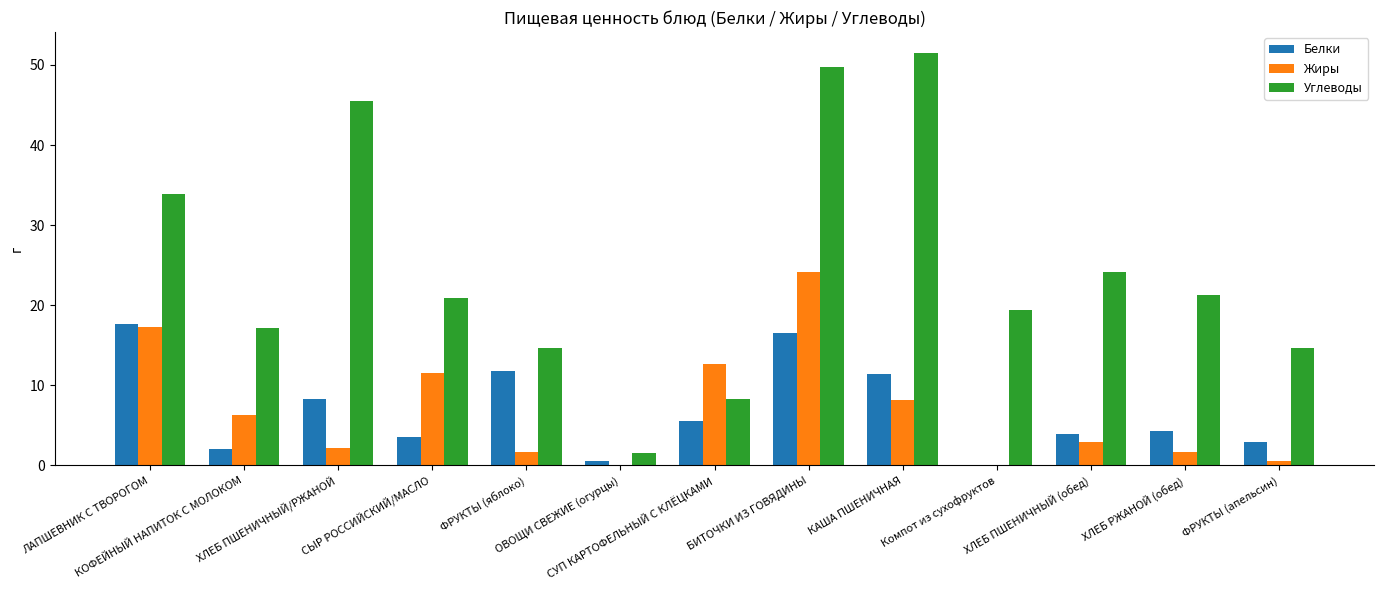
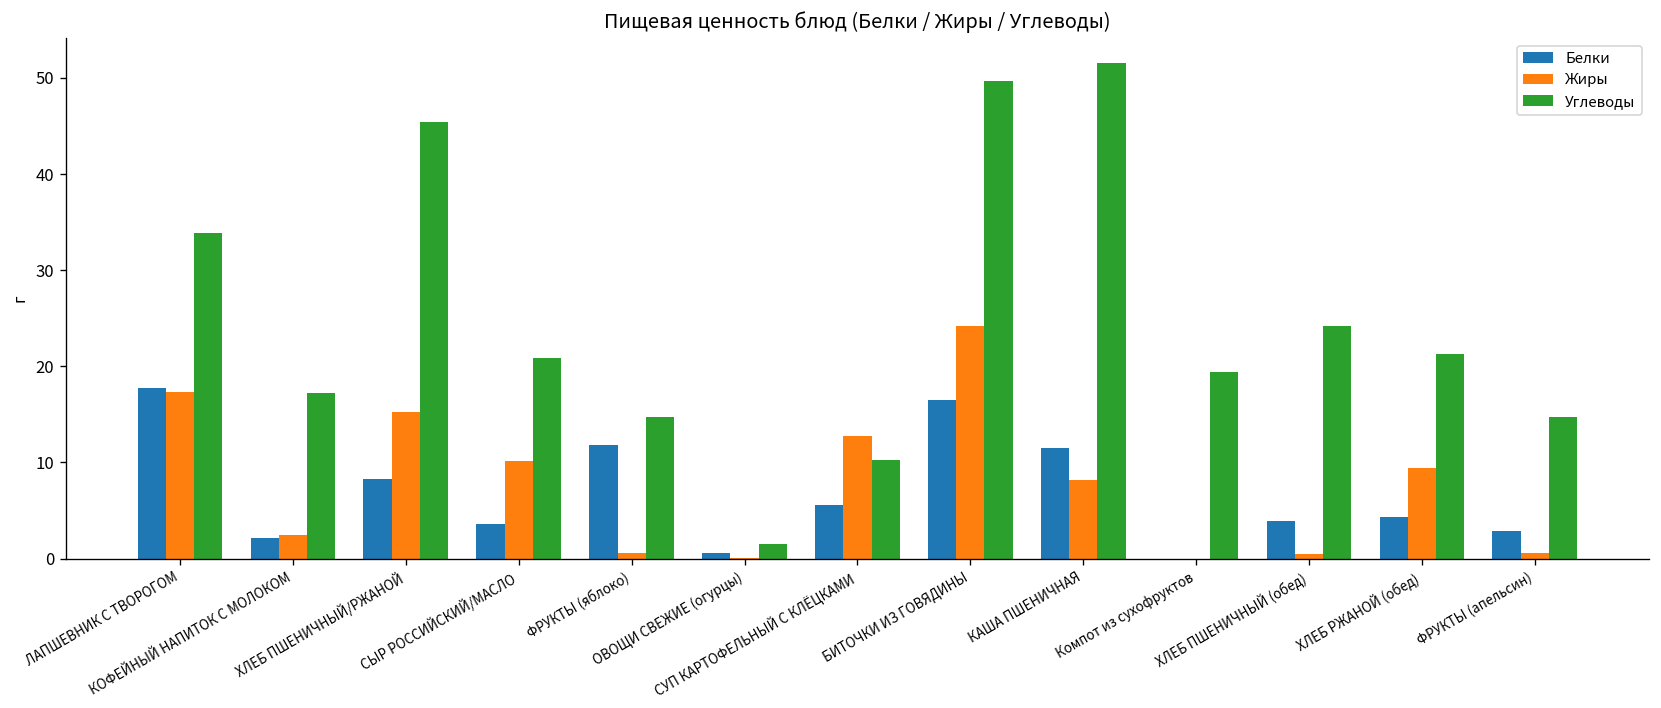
  {
    "Белки": {
      "ЛАПШЕВНИК С ТВОРОГОМ": 18,
      "КОФЕЙНЫЙ НАПИТОК С МОЛОКОМ": 2,
      "ХЛЕБ ПШЕНИЧНЫЙ/РЖАНОЙ": 8,
      "СЫР РОССИЙСКИЙ/МАСЛО": 4,
      "ФРУКТЫ (яблоко)": 12,
      "ОВОЩИ СВЕЖИЕ (огурцы)": 1,
      "СУП КАРТОФЕЛЬНЫЙ С КЛЁЦКАМИ": 6,
      "БИТОЧКИ ИЗ ГОВЯДИНЫ": 17,
      "КАША ПШЕНИЧНАЯ": 11,
      "Компот из сухофруктов": 0,
      "ХЛЕБ ПШЕНИЧНЫЙ (обед)": 4,
      "ХЛЕБ РЖАНОЙ (обед)": 4,
      "ФРУКТЫ (апельсин)": 3
    },
    "Жиры": {
      "ЛАПШЕВНИК С ТВОРОГОМ": 17,
-     "КОФЕЙНЫЙ НАПИТОК С МОЛОКОМ": 6,
-     "ХЛЕБ ПШЕНИЧНЫЙ/РЖАНОЙ": 2,
-     "СЫР РОССИЙСКИЙ/МАСЛО": 12,
-     "ФРУКТЫ (яблоко)": 2,
+     "КОФЕЙНЫЙ НАПИТОК С МОЛОКОМ": 2,
+     "ХЛЕБ ПШЕНИЧНЫЙ/РЖАНОЙ": 15,
+     "СЫР РОССИЙСКИЙ/МАСЛО": 10,
+     "ФРУКТЫ (яблоко)": 1,
      "СУП КАРТОФЕЛЬНЫЙ С КЛЁЦКАМИ": 13,
      "БИТОЧКИ ИЗ ГОВЯДИНЫ": 24,
      "КАША ПШЕНИЧНАЯ": 8,
      "Компот из сухофруктов": 0,
-     "ХЛЕБ ПШЕНИЧНЫЙ (обед)": 3,
-     "ХЛЕБ РЖАНОЙ (обед)": 2,
+     "ХЛЕБ ПШЕНИЧНЫЙ (обед)": 1,
+     "ХЛЕБ РЖАНОЙ (обед)": 9,
      "ФРУКТЫ (апельсин)": 1
    },
    "Углеводы": {
      "ЛАПШЕВНИК С ТВОРОГОМ": 34,
      "КОФЕЙНЫЙ НАПИТОК С МОЛОКОМ": 17,
      "ХЛЕБ ПШЕНИЧНЫЙ/РЖАНОЙ": 45,
      "СЫР РОССИЙСКИЙ/МАСЛО": 21,
      "ФРУКТЫ (яблоко)": 15,
      "ОВОЩИ СВЕЖИЕ (огурцы)": 2,
-     "СУП КАРТОФЕЛЬНЫЙ С КЛЁЦКАМИ": 8,
+     "СУП КАРТОФЕЛЬНЫЙ С КЛЁЦКАМИ": 10,
      "БИТОЧКИ ИЗ ГОВЯДИНЫ": 50,
      "КАША ПШЕНИЧНАЯ": 52,
      "Компот из сухофруктов": 19,
      "ХЛЕБ ПШЕНИЧНЫЙ (обед)": 24,
      "ХЛЕБ РЖАНОЙ (обед)": 21,
      "ФРУКТЫ (апельсин)": 15
    }
  }
